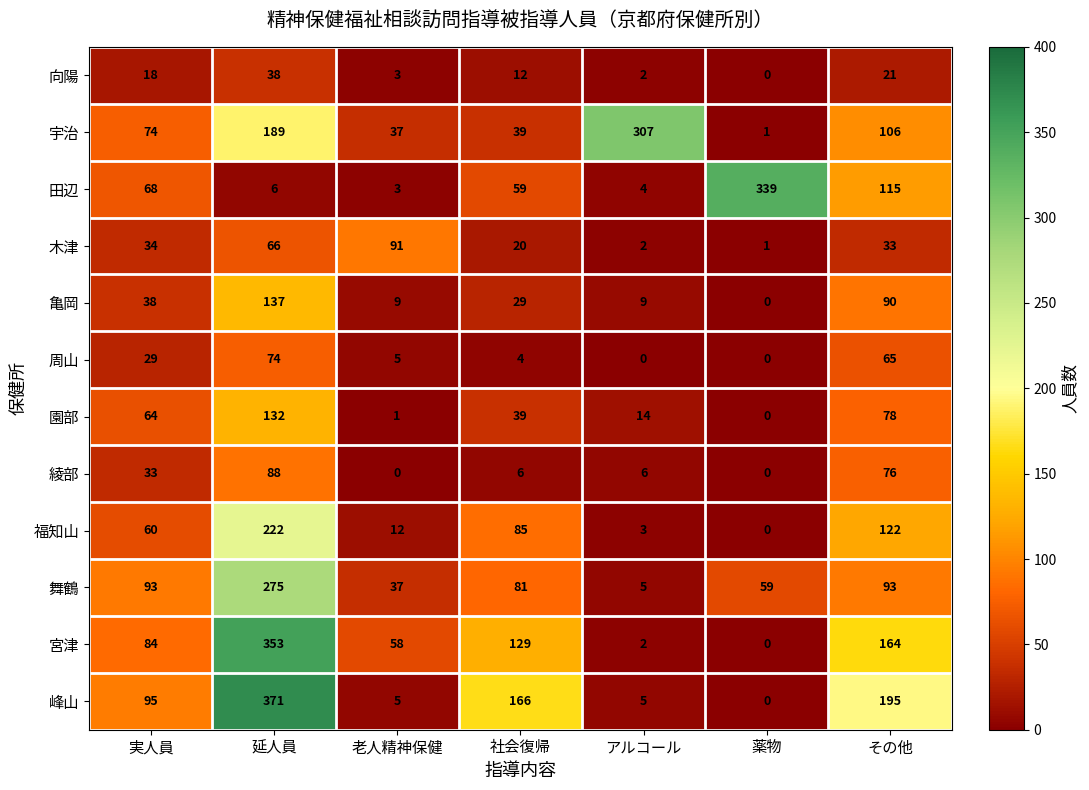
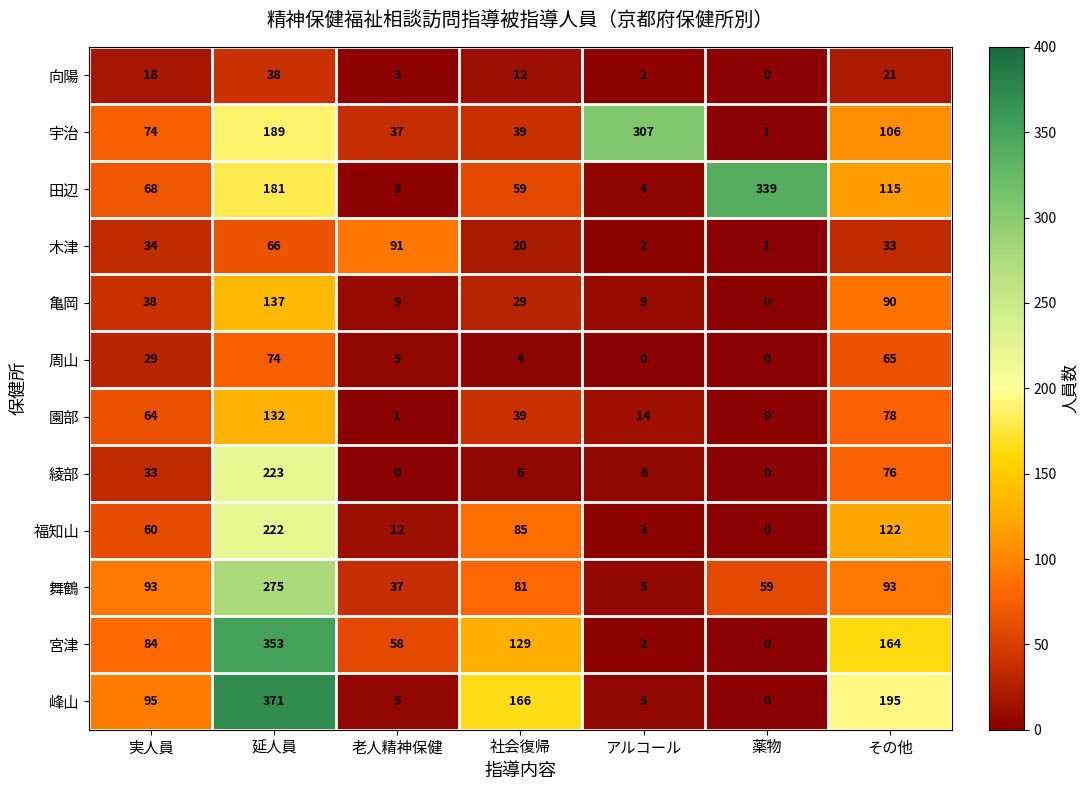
  {
    "向陽": {
      "実人員": 18,
      "延人員": 38,
      "老人精神保健": 3,
      "社会復帰": 12,
      "アルコール": 2,
      "薬物": 0,
      "その他": 21
    },
    "宇治": {
      "実人員": 74,
      "延人員": 189,
      "老人精神保健": 37,
      "社会復帰": 39,
      "アルコール": 307,
      "薬物": 1,
      "その他": 106
    },
    "田辺": {
      "実人員": 68,
-     "延人員": 6,
+     "延人員": 181,
      "老人精神保健": 3,
      "社会復帰": 59,
      "アルコール": 4,
      "薬物": 339,
      "その他": 115
    },
    "木津": {
      "実人員": 34,
      "延人員": 66,
      "老人精神保健": 91,
      "社会復帰": 20,
      "アルコール": 2,
      "薬物": 1,
      "その他": 33
    },
    "亀岡": {
      "実人員": 38,
      "延人員": 137,
      "老人精神保健": 9,
      "社会復帰": 29,
      "アルコール": 9,
      "薬物": 0,
      "その他": 90
    },
    "周山": {
      "実人員": 29,
      "延人員": 74,
      "老人精神保健": 5,
      "社会復帰": 4,
      "アルコール": 0,
      "薬物": 0,
      "その他": 65
    },
    "園部": {
      "実人員": 64,
      "延人員": 132,
      "老人精神保健": 1,
      "社会復帰": 39,
      "アルコール": 14,
      "薬物": 0,
      "その他": 78
    },
    "綾部": {
      "実人員": 33,
-     "延人員": 88,
+     "延人員": 223,
      "老人精神保健": 0,
      "社会復帰": 6,
      "アルコール": 6,
      "薬物": 0,
      "その他": 76
    },
    "福知山": {
      "実人員": 60,
      "延人員": 222,
      "老人精神保健": 12,
      "社会復帰": 85,
      "アルコール": 3,
      "薬物": 0,
      "その他": 122
    },
    "舞鶴": {
      "実人員": 93,
      "延人員": 275,
      "老人精神保健": 37,
      "社会復帰": 81,
      "アルコール": 5,
      "薬物": 59,
      "その他": 93
    },
    "宮津": {
      "実人員": 84,
      "延人員": 353,
      "老人精神保健": 58,
      "社会復帰": 129,
      "アルコール": 2,
      "薬物": 0,
      "その他": 164
    },
    "峰山": {
      "実人員": 95,
      "延人員": 371,
      "老人精神保健": 5,
      "社会復帰": 166,
      "アルコール": 5,
      "薬物": 0,
      "その他": 195
    }
  }
